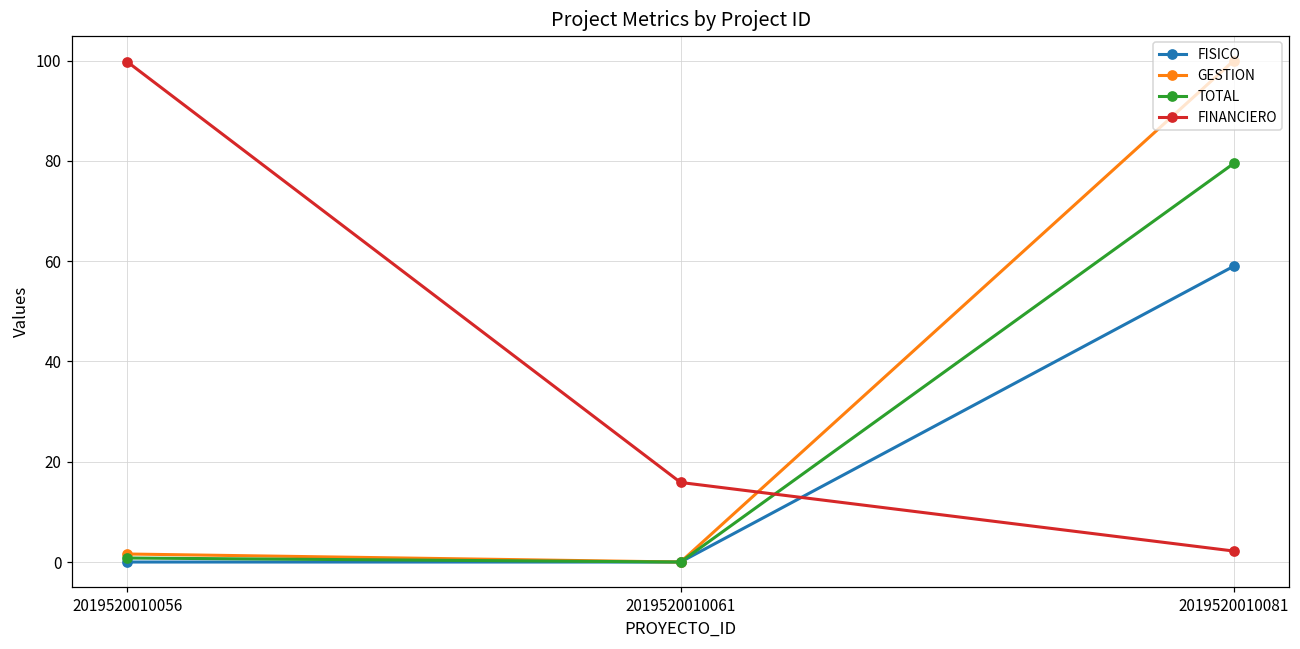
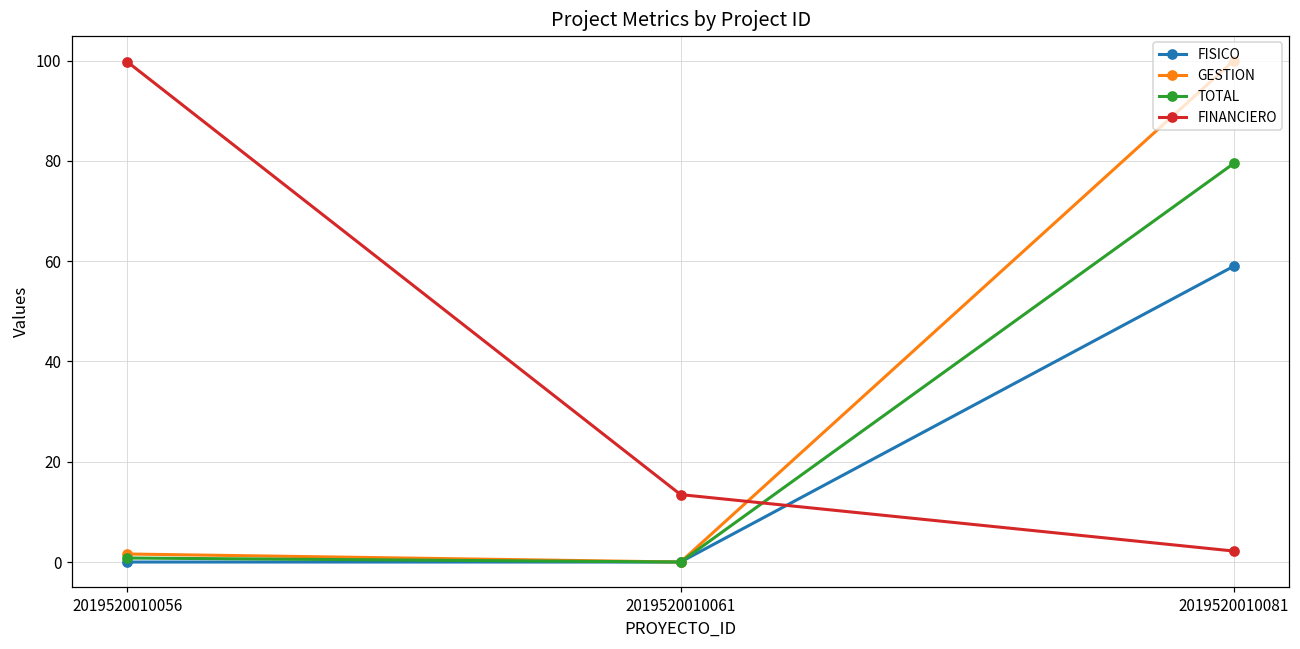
  {
    "FISICO": {
      "2019520010056": 0,
      "2019520010081": 59
    },
    "GESTION": {
      "2019520010056": 2
    },
    "TOTAL": {
      "2019520010056": 1,
      "2019520010081": 80
    },
    "FINANCIERO": {
      "2019520010056": 100,
-     "2019520010061": 16,
+     "2019520010061": 13,
      "2019520010081": 2
    }
  }
